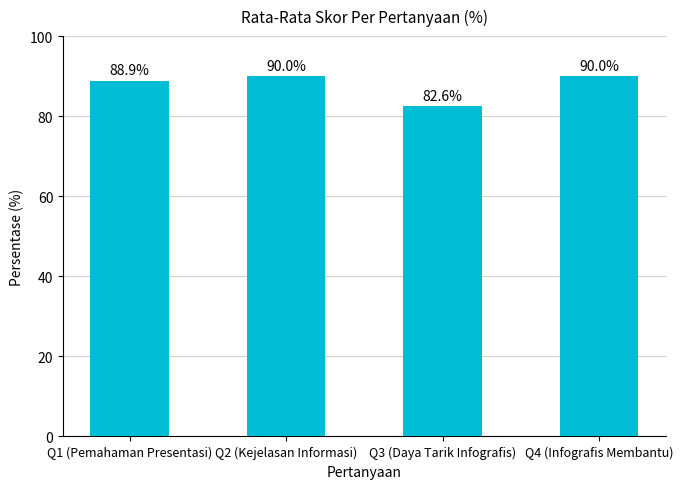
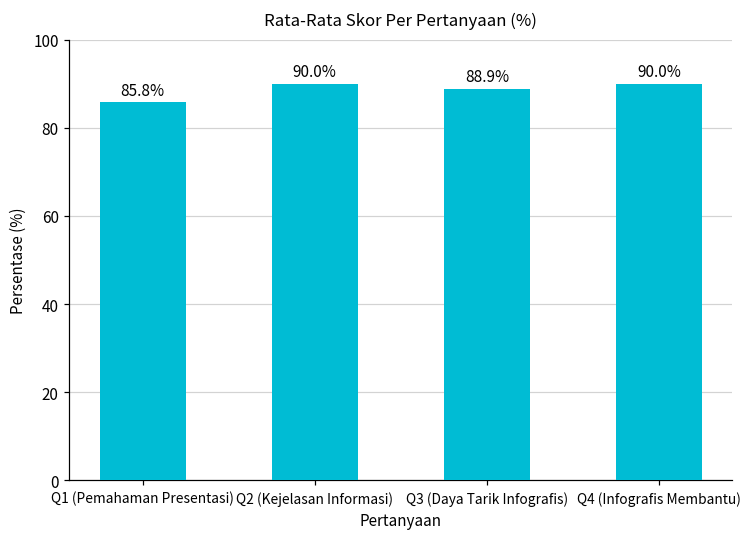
  {
-   "Q1 (Pemahaman Presentasi)": "88.9%",
+   "Q1 (Pemahaman Presentasi)": "85.8%",
    "Q2 (Kejelasan Informasi)": "90.0%",
-   "Q3 (Daya Tarik Infografis)": "82.6%",
+   "Q3 (Daya Tarik Infografis)": "88.9%",
    "Q4 (Infografis Membantu)": "90.0%"
  }
